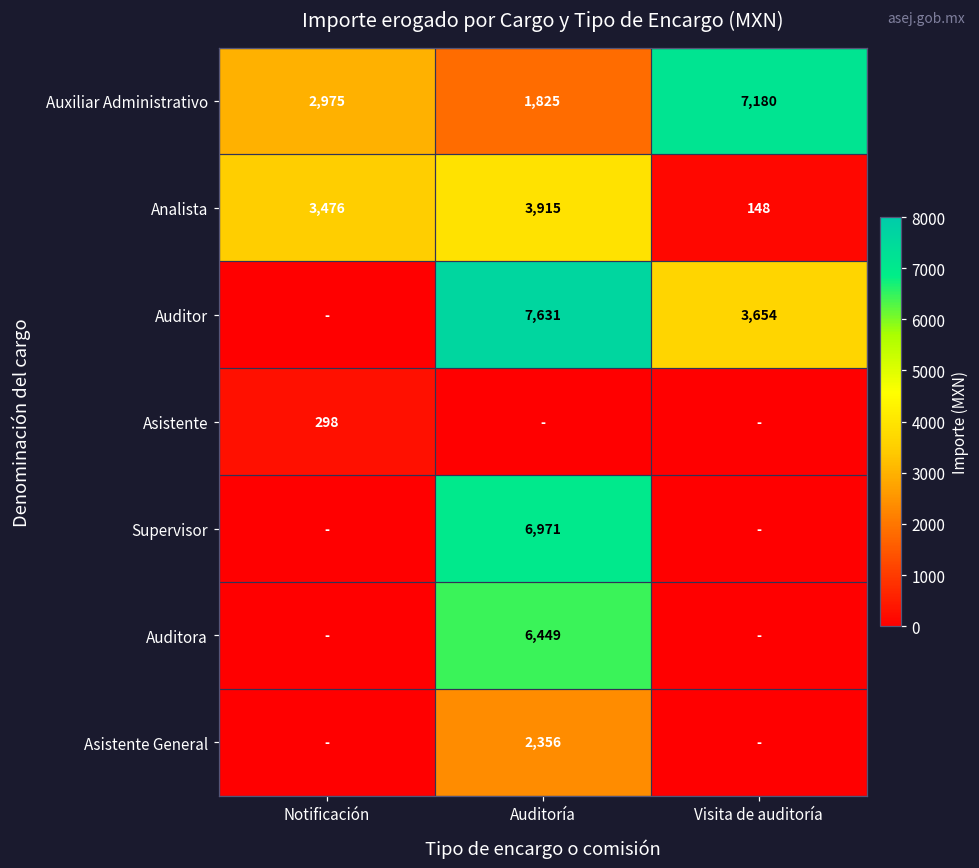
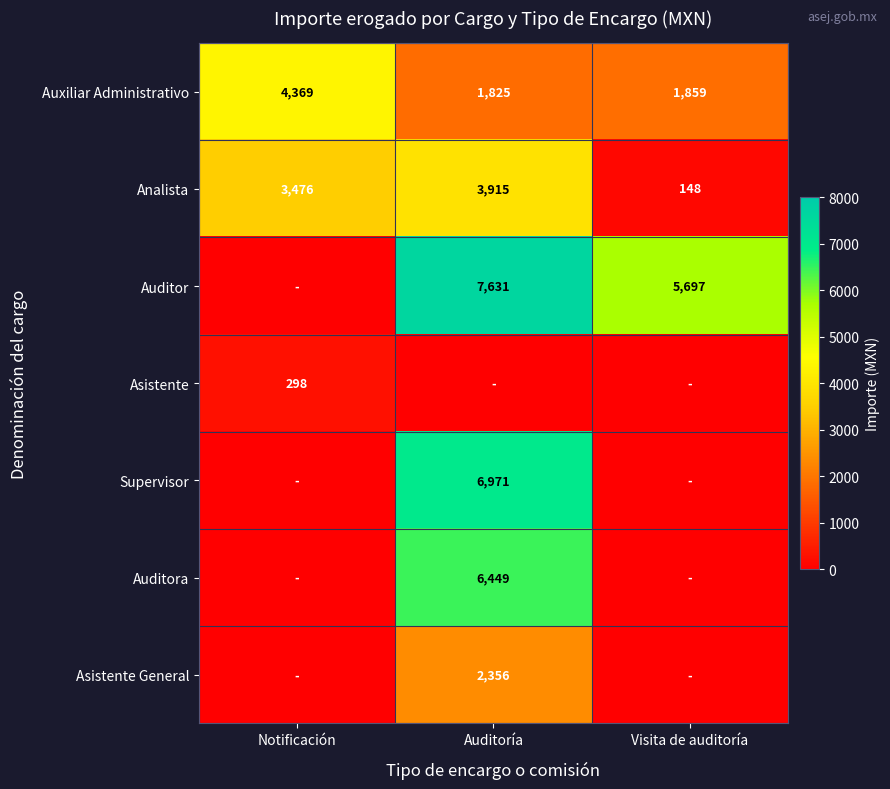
  {
    "Auxiliar Administrativo": {
-     "Notificación": "2,975",
+     "Notificación": "4,369",
      "Auditoría": "1,825",
-     "Visita de auditoría": "7,180"
+     "Visita de auditoría": "1,859"
    },
    "Analista": {
      "Notificación": "3,476",
      "Auditoría": "3,915",
      "Visita de auditoría": "148"
    },
    "Auditor": {
      "Auditoría": "7,631",
-     "Visita de auditoría": "3,654"
+     "Visita de auditoría": "5,697"
    },
    "Asistente": {
      "Notificación": "298"
    },
    "Supervisor": {
      "Auditoría": "6,971"
    },
    "Auditora": {
      "Auditoría": "6,449"
    },
    "Asistente General": {
      "Auditoría": "2,356"
    }
  }
